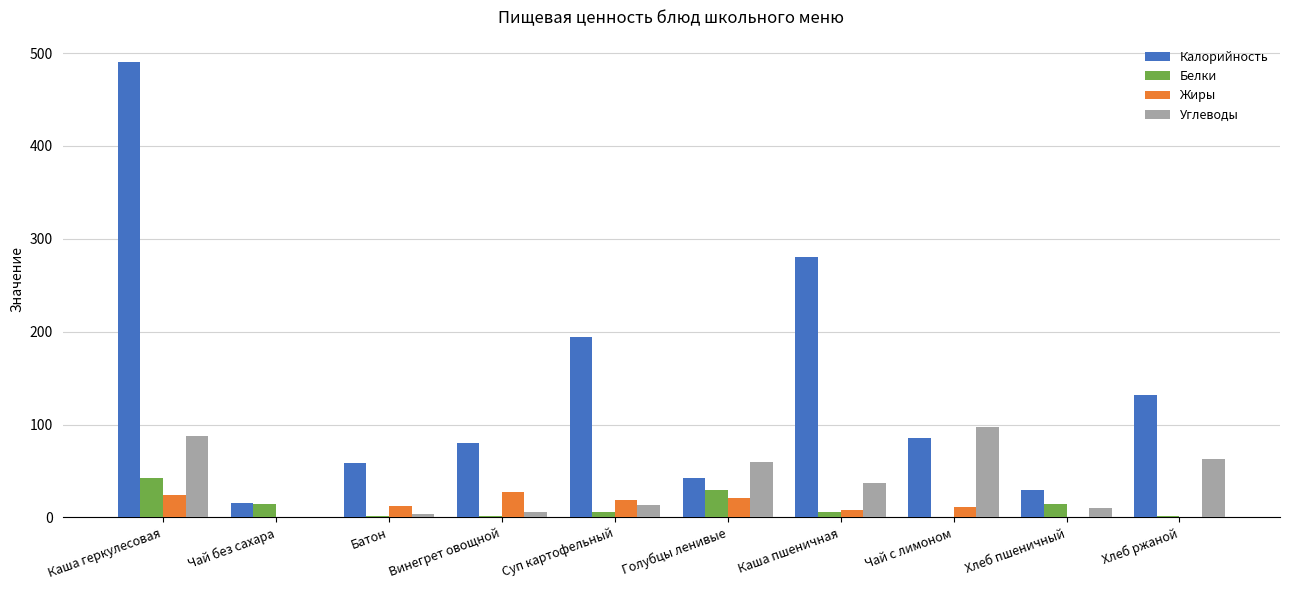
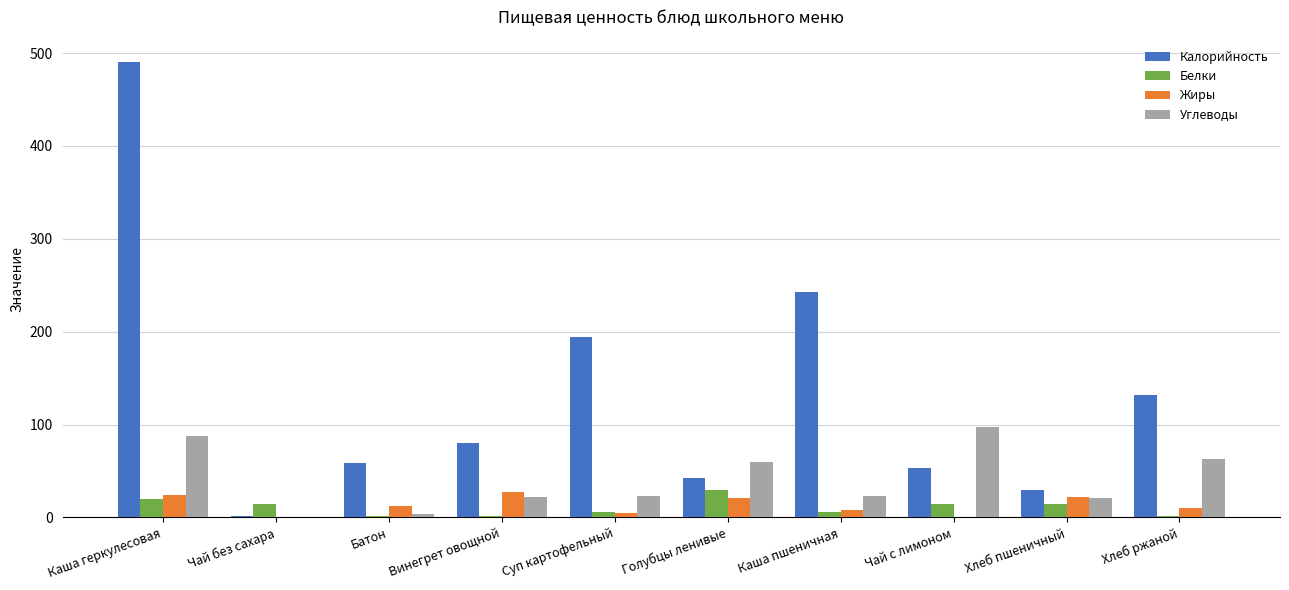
  {
    "Калорийность": {
      "Каша геркулесовая": 490,
-     "Чай без сахара": 20,
+     "Чай без сахара": 0,
      "Батон": 60,
      "Винегрет овощной": 80,
      "Суп картофельный": 190,
      "Голубцы ленивые": 40,
-     "Каша пшеничная": 280,
-     "Чай с лимоном": 90,
+     "Каша пшеничная": 240,
+     "Чай с лимоном": 50,
      "Хлеб пшеничный": 30,
      "Хлеб ржаной": 130
    },
    "Белки": {
-     "Каша геркулесовая": 40,
+     "Каша геркулесовая": 20,
      "Чай без сахара": 10,
      "Суп картофельный": 10,
      "Голубцы ленивые": 30,
      "Каша пшеничная": 10,
-     "Чай с лимоном": 0,
+     "Чай с лимоном": 10,
      "Хлеб пшеничный": 10
    },
    "Жиры": {
      "Каша геркулесовая": 20,
      "Чай без сахара": 0,
      "Батон": 10,
      "Винегрет овощной": 30,
-     "Суп картофельный": 20,
+     "Суп картофельный": 10,
      "Голубцы ленивые": 20,
      "Каша пшеничная": 10,
-     "Чай с лимоном": 10,
-     "Хлеб пшеничный": 0,
-     "Хлеб ржаной": 0
+     "Чай с лимоном": 0,
+     "Хлеб пшеничный": 20,
+     "Хлеб ржаной": 10
    },
    "Углеводы": {
      "Каша геркулесовая": 90,
      "Батон": 0,
-     "Винегрет овощной": 10,
-     "Суп картофельный": 10,
+     "Винегрет овощной": 20,
+     "Суп картофельный": 20,
      "Голубцы ленивые": 60,
-     "Каша пшеничная": 40,
+     "Каша пшеничная": 20,
      "Чай с лимоном": 100,
-     "Хлеб пшеничный": 10,
+     "Хлеб пшеничный": 20,
      "Хлеб ржаной": 60
    }
  }
